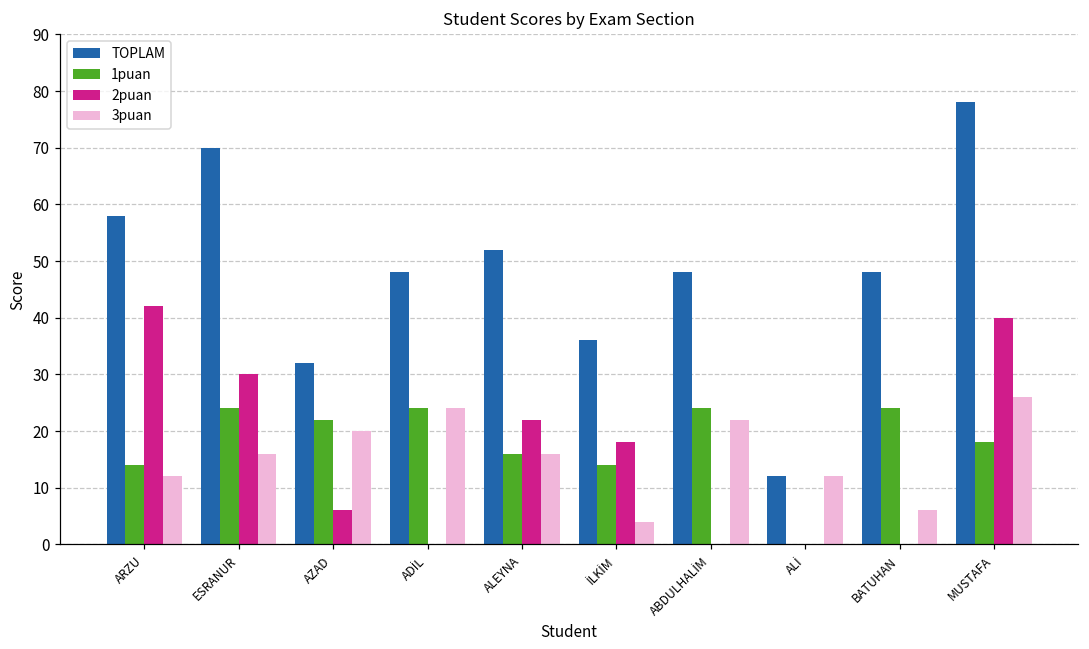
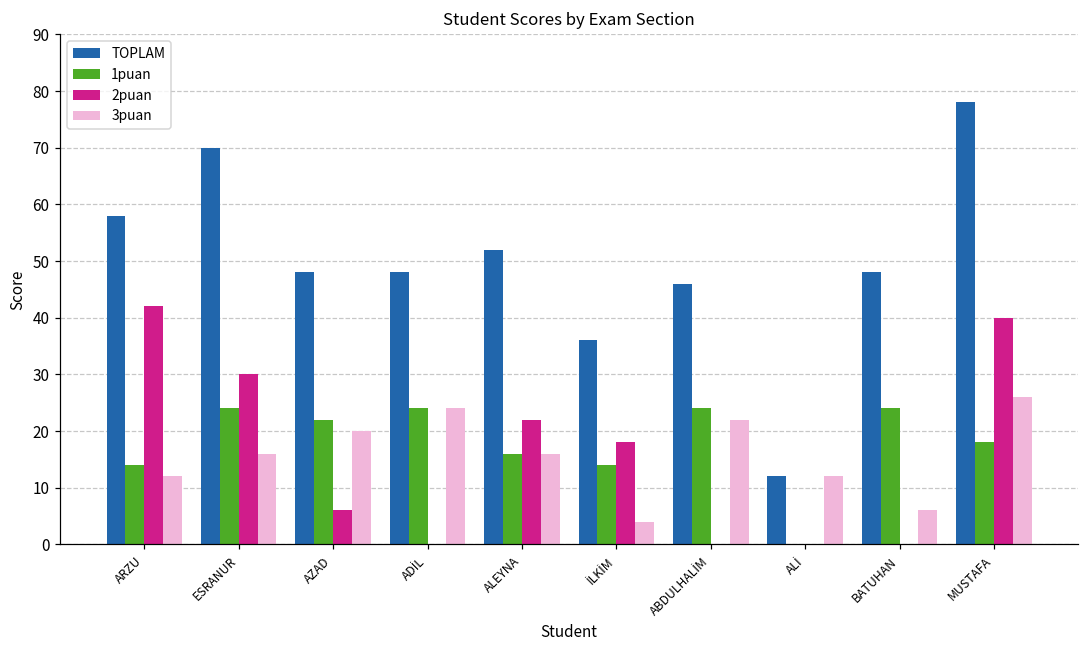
  {
    "TOPLAM": {
      "ARZU": 58,
      "ESRANUR": 70,
-     "AZAD": 32,
+     "AZAD": 48,
      "ADİL": 48,
      "ALEYNA": 52,
      "İLKİM": 36,
-     "ABDULHALİM": 48,
+     "ABDULHALİM": 46,
      "ALİ": 12,
      "BATUHAN": 48,
      "MUSTAFA": 78
    },
    "1puan": {
      "ARZU": 14,
      "ESRANUR": 24,
      "AZAD": 22,
      "ADİL": 24,
      "ALEYNA": 16,
      "İLKİM": 14,
      "ABDULHALİM": 24,
      "ALİ": 0,
      "BATUHAN": 24,
      "MUSTAFA": 18
    },
    "2puan": {
      "ARZU": 42,
      "ESRANUR": 30,
      "AZAD": 6,
      "ADİL": 0,
      "ALEYNA": 22,
      "İLKİM": 18,
      "ABDULHALİM": 0,
      "ALİ": 0,
      "BATUHAN": 0,
      "MUSTAFA": 40
    },
    "3puan": {
      "ARZU": 12,
      "ESRANUR": 16,
      "AZAD": 20,
      "ADİL": 24,
      "ALEYNA": 16,
      "İLKİM": 4,
      "ABDULHALİM": 22,
      "ALİ": 12,
      "BATUHAN": 6,
      "MUSTAFA": 26
    }
  }
